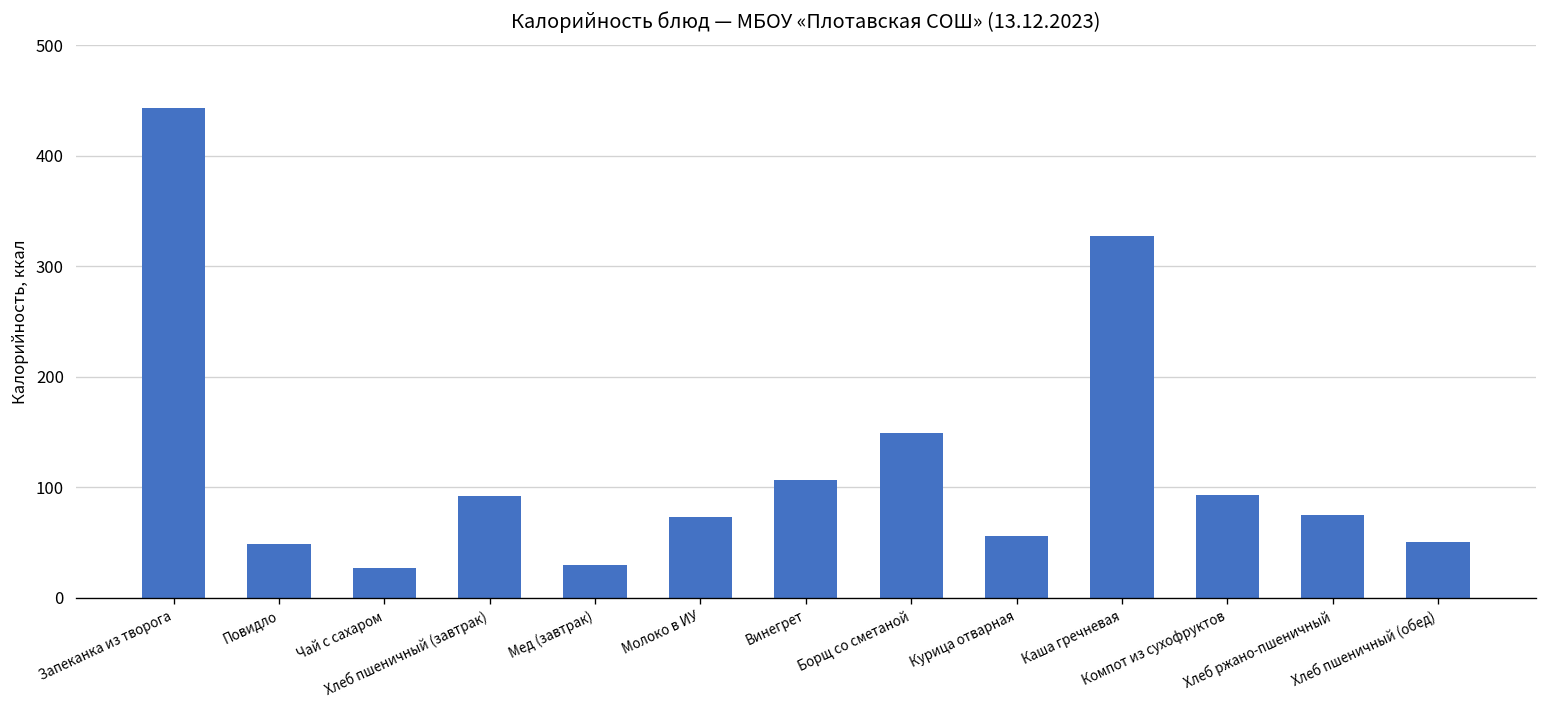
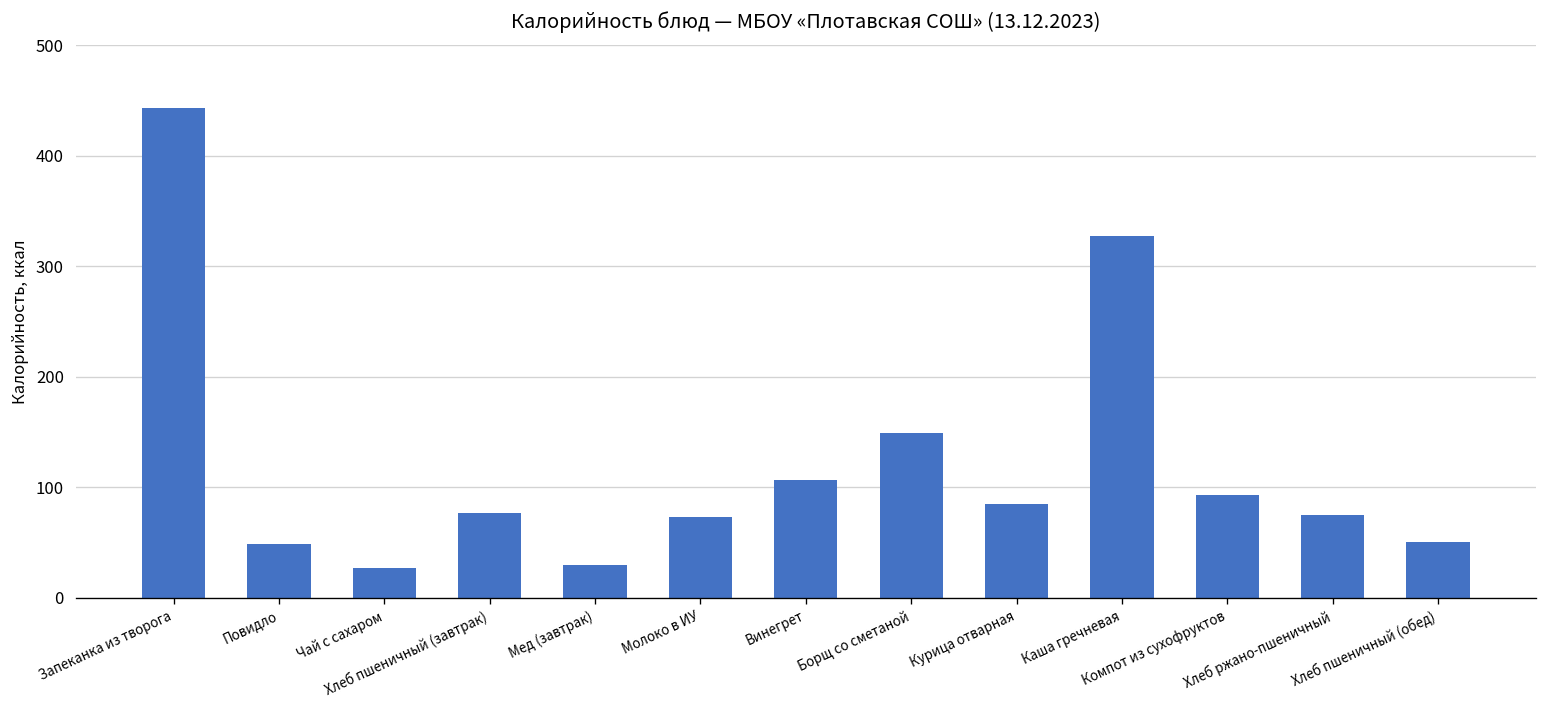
  {
    "Запеканка из творога": 440,
    "Повидло": 50,
    "Чай с сахаром": 30,
-   "Хлеб пшеничный (завтрак)": 90,
+   "Хлеб пшеничный (завтрак)": 80,
    "Мед (завтрак)": 30,
    "Молоко в ИУ": 70,
    "Винегрет": 110,
    "Борщ со сметаной": 150,
-   "Курица отварная": 60,
+   "Курица отварная": 90,
    "Каша гречневая": 330,
    "Компот из сухофруктов": 90,
    "Хлеб ржано-пшеничный": 70,
    "Хлеб пшеничный (обед)": 50
  }
